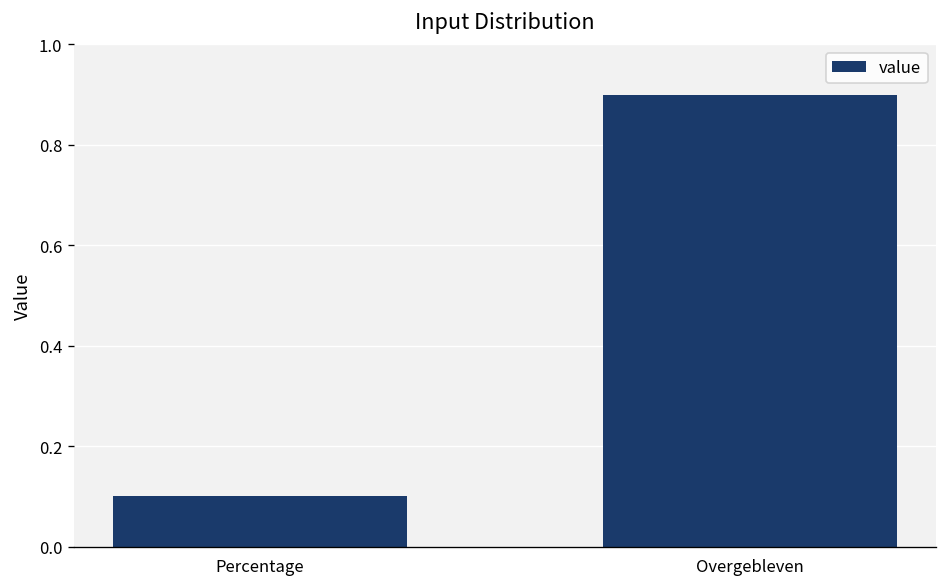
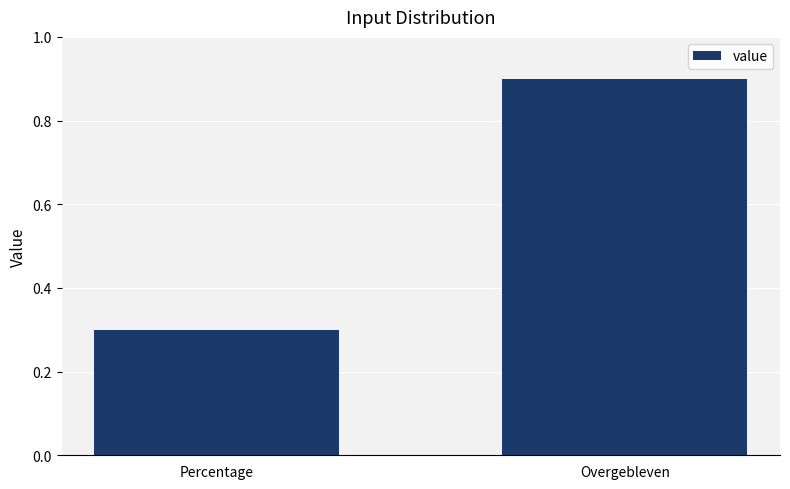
  {
-   "Percentage": 0.1,
+   "Percentage": 0.3,
    "Overgebleven": 0.9
  }
